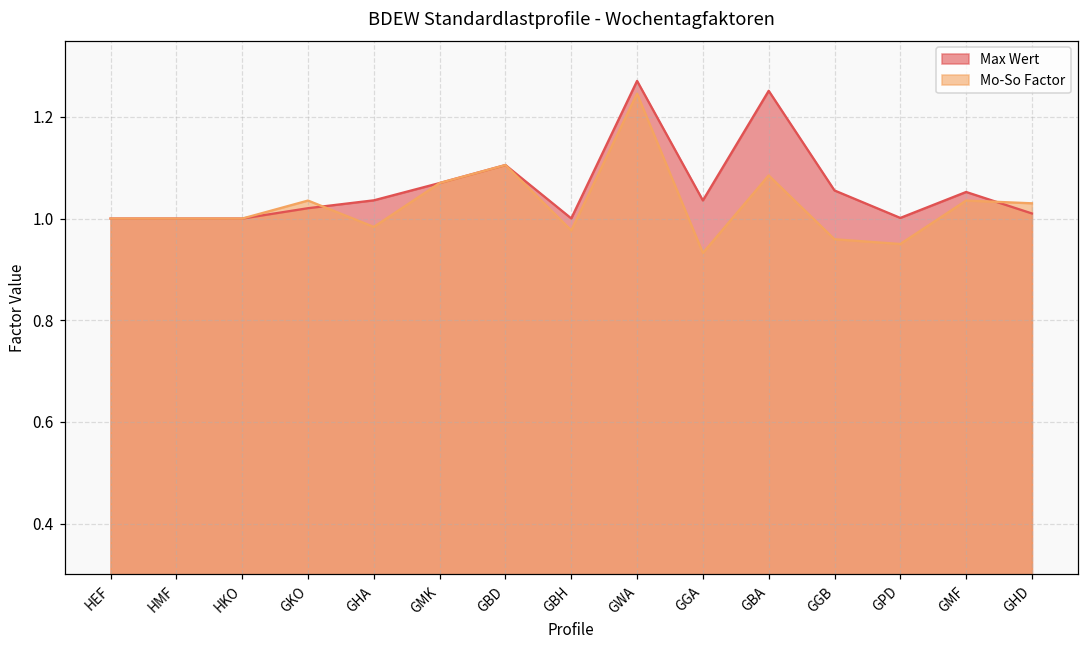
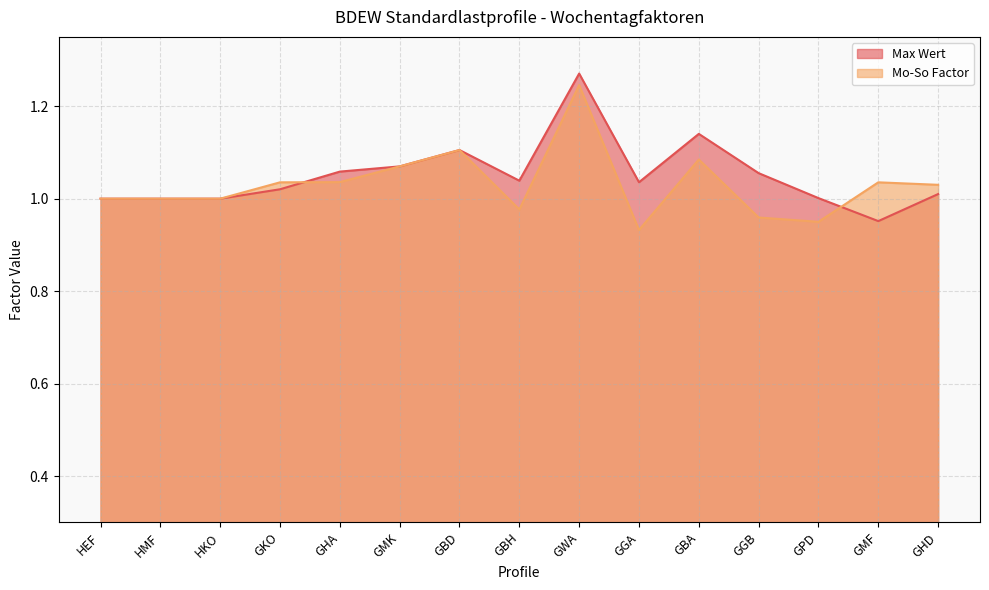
  {
    "Max Wert": {
      "GKO": 1.02,
-     "GHA": 1.04,
-     "GBH": 1.00,
+     "GHA": 1.06,
+     "GBH": 1.04,
      "GWA": 1.27,
      "GGA": 1.04,
-     "GBA": 1.25,
+     "GBA": 1.14,
      "GGB": 1.06,
      "GPD": 1.00,
-     "GMF": 1.05,
+     "GMF": 0.95,
      "GHD": 1.01
    },
    "Mo-So Factor": {
      "GKO": 1.04,
-     "GHA": 0.98,
+     "GHA": 1.04,
      "GBH": 0.98,
      "GWA": 1.25,
      "GGA": 0.93,
      "GBA": 1.08,
      "GGB": 0.96,
      "GPD": 0.95,
      "GMF": 1.04,
      "GHD": 1.03
    }
  }
